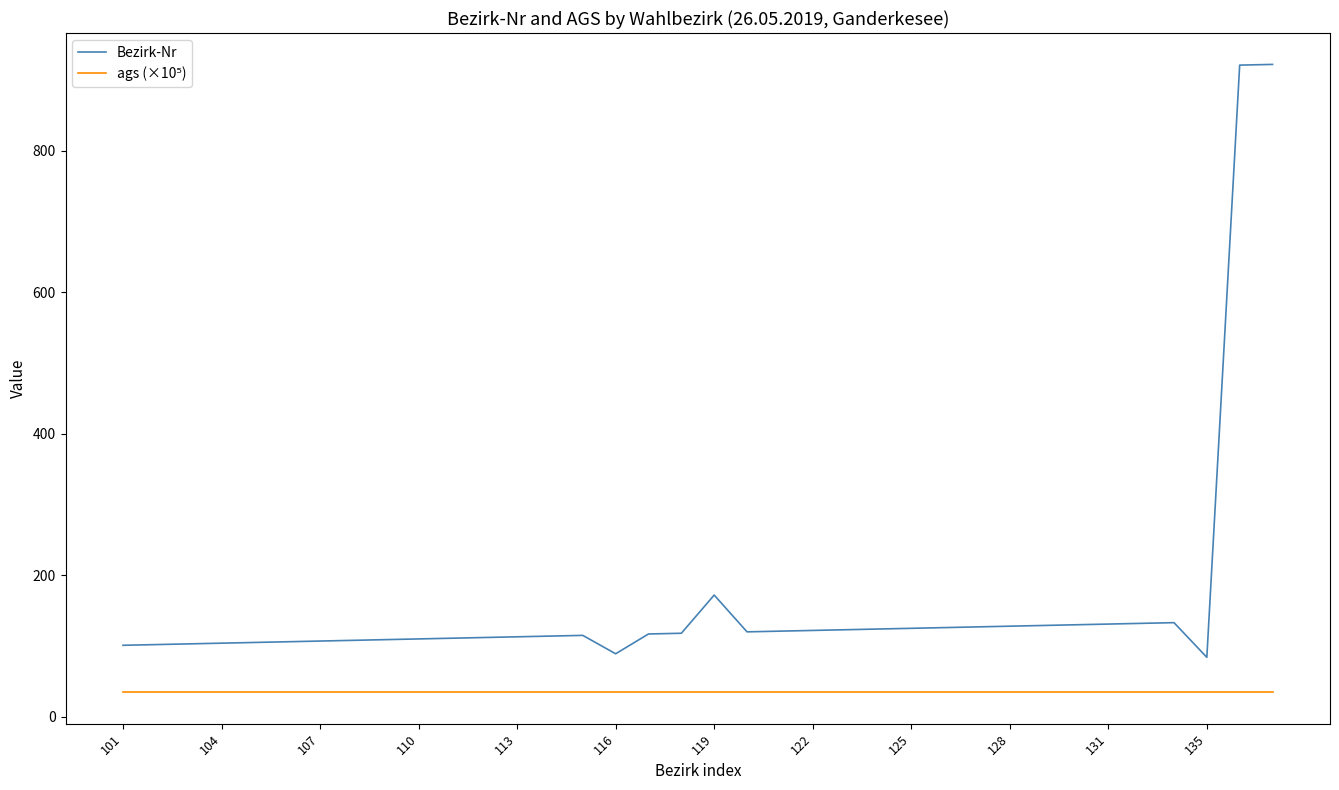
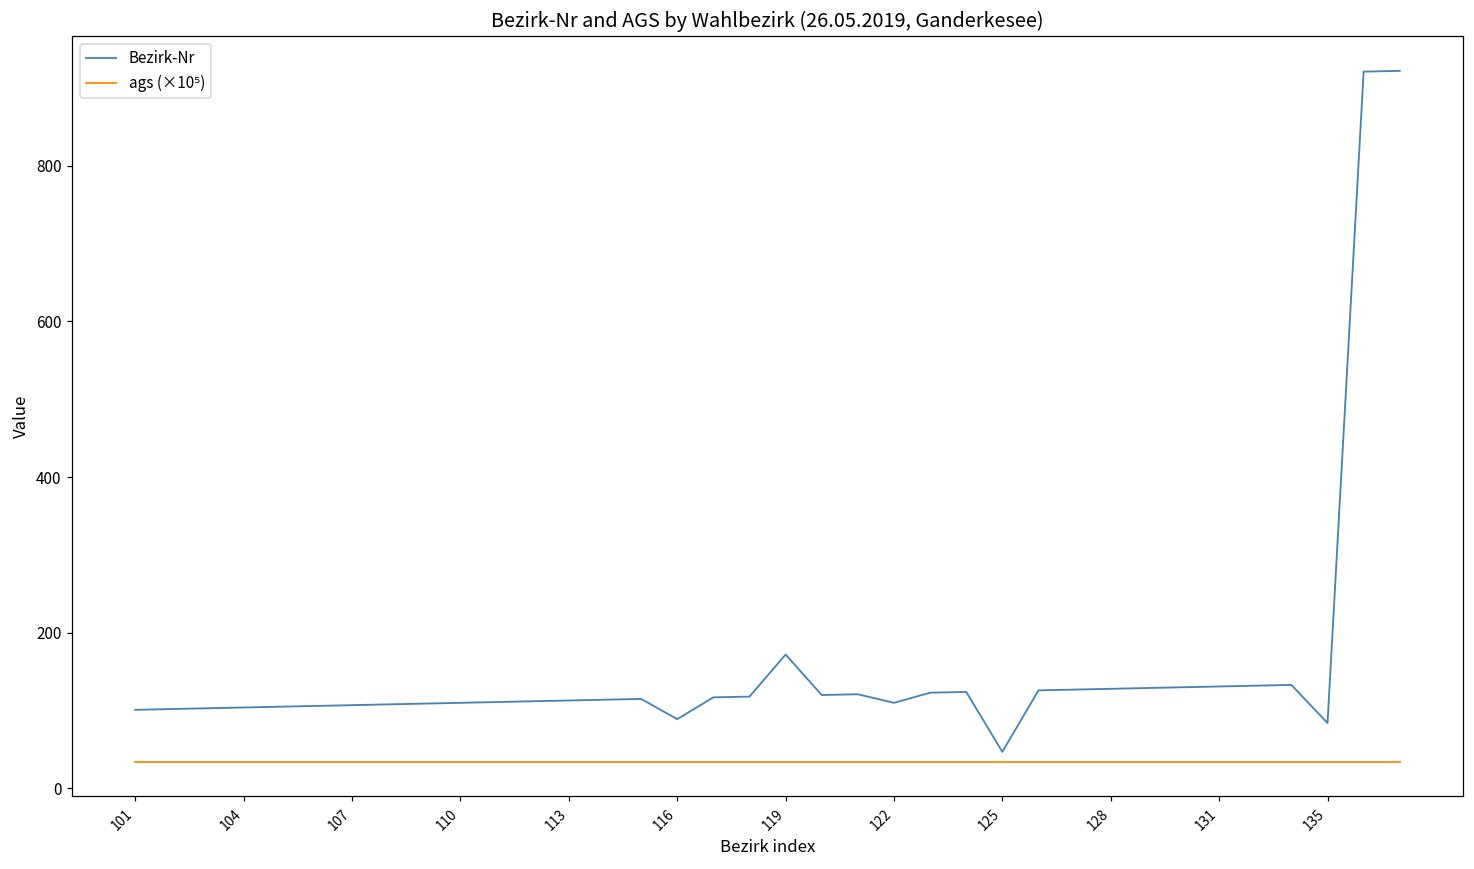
  {
    "Bezirk-Nr": {
      "101": 100,
      "104": 100,
      "107": 110,
      "110": 110,
      "113": 110,
      "116": 90,
      "119": 170,
-     "122": 120,
-     "125": 130,
+     "122": 110,
+     "125": 50,
      "128": 130,
      "131": 130,
      "135": 80
    },
    "ags (×10⁵)": {
      "101": 30,
      "104": 30,
      "107": 30,
      "110": 30,
      "113": 30,
      "116": 30,
      "119": 30,
      "122": 30,
      "125": 30,
      "128": 30,
      "131": 30,
      "135": 30
    }
  }
